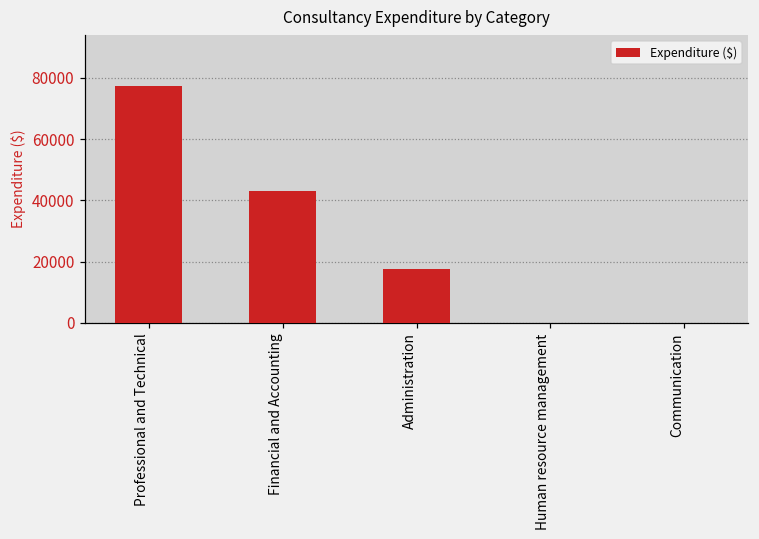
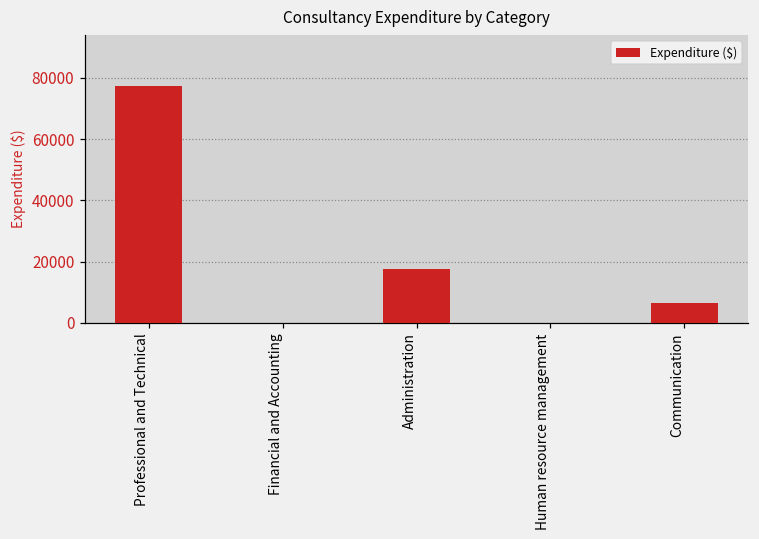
  {
    "Professional and Technical": 77000,
-   "Financial and Accounting": 43000,
+   "Financial and Accounting": 0,
    "Administration": 18000,
    "Human resource management": 0,
-   "Communication": 0
+   "Communication": 7000
  }
